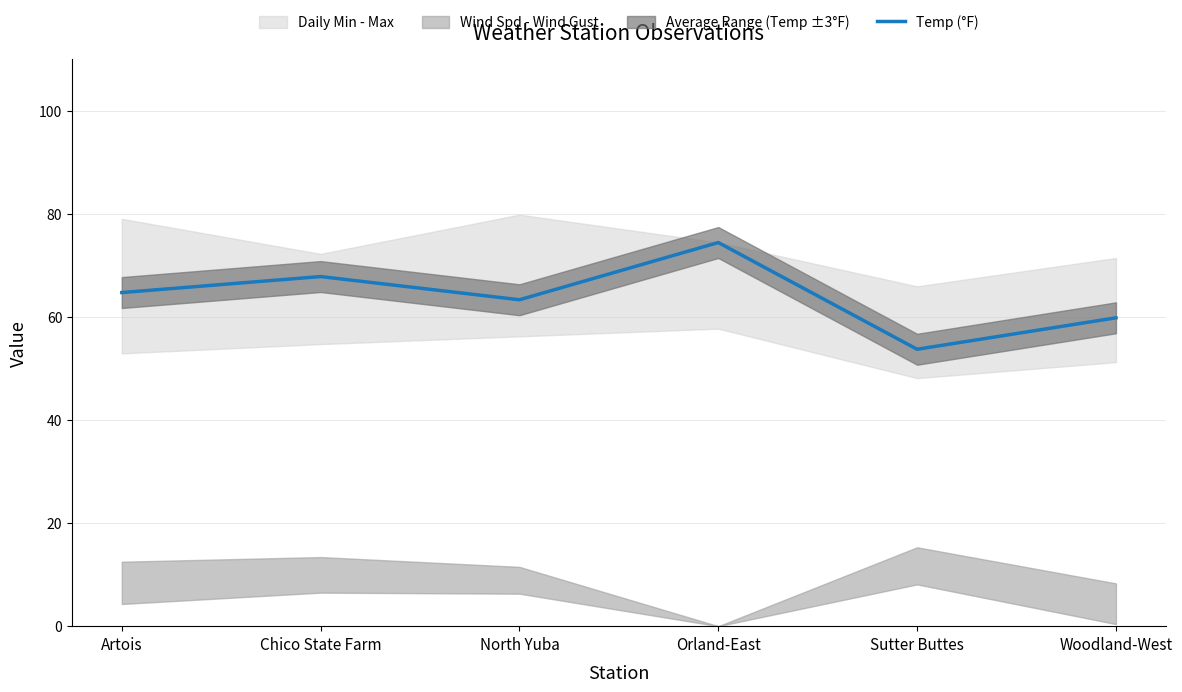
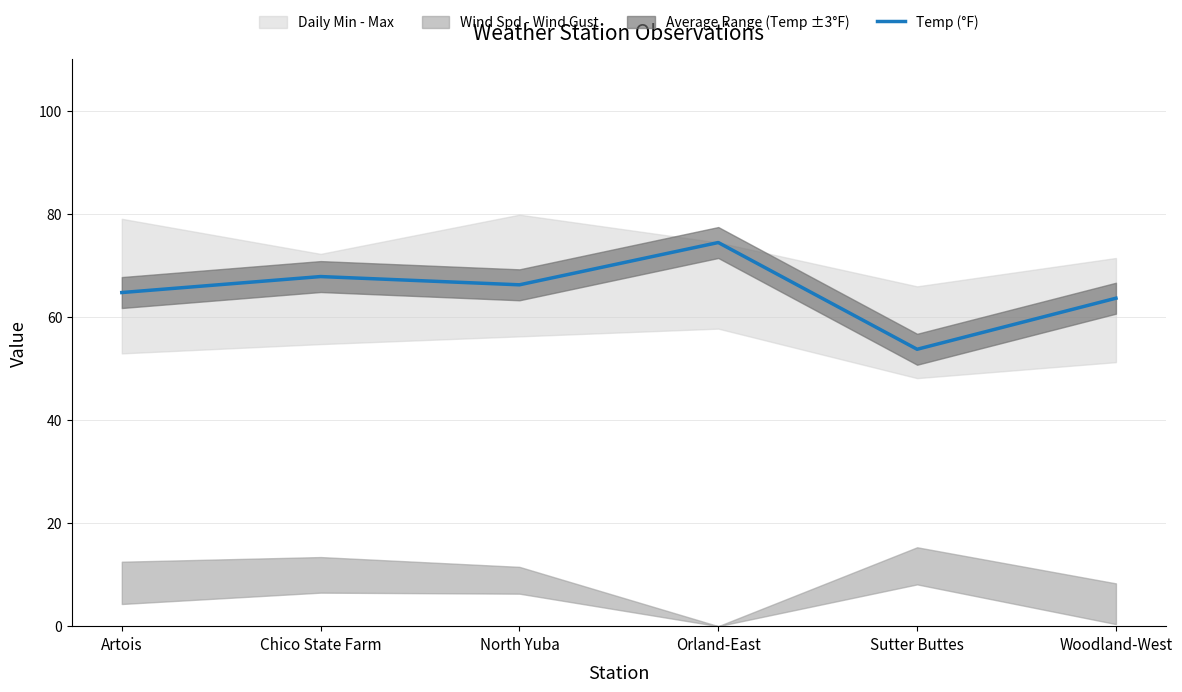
  {
    "Temp (°F)": {
      "Artois": 65,
      "Chico State Farm": 68,
-     "North Yuba": 63,
+     "North Yuba": 66,
      "Sutter Buttes": 54,
-     "Woodland-West": 60
+     "Woodland-West": 64
    }
  }
